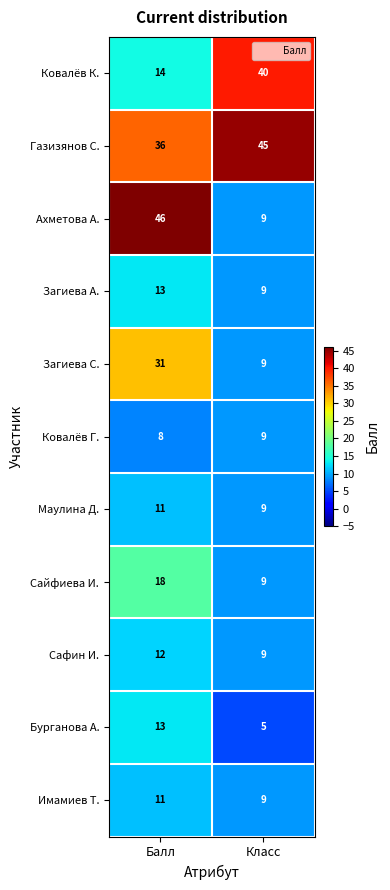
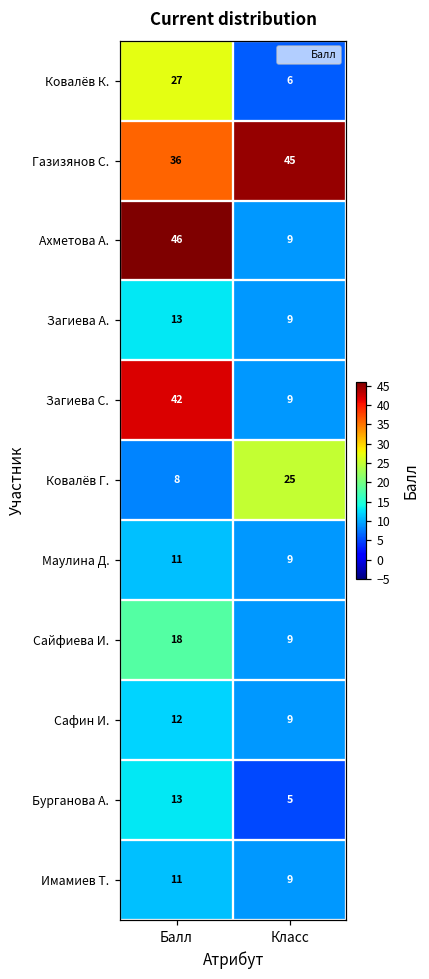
  {
    "Ковалёв К.": {
-     "Балл": 14,
-     "Класс": 40
+     "Балл": 27,
+     "Класс": 6
    },
    "Газизянов С.": {
      "Балл": 36,
      "Класс": 45
    },
    "Ахметова А.": {
      "Балл": 46,
      "Класс": 9
    },
    "Загиева А.": {
      "Балл": 13,
      "Класс": 9
    },
    "Загиева С.": {
-     "Балл": 31,
+     "Балл": 42,
      "Класс": 9
    },
    "Ковалёв Г.": {
      "Балл": 8,
-     "Класс": 9
+     "Класс": 25
    },
    "Маулина Д.": {
      "Балл": 11,
      "Класс": 9
    },
    "Сайфиева И.": {
      "Балл": 18,
      "Класс": 9
    },
    "Сафин И.": {
      "Балл": 12,
      "Класс": 9
    },
    "Бурганова А.": {
      "Балл": 13,
      "Класс": 5
    },
    "Имамиев Т.": {
      "Балл": 11,
      "Класс": 9
    }
  }
